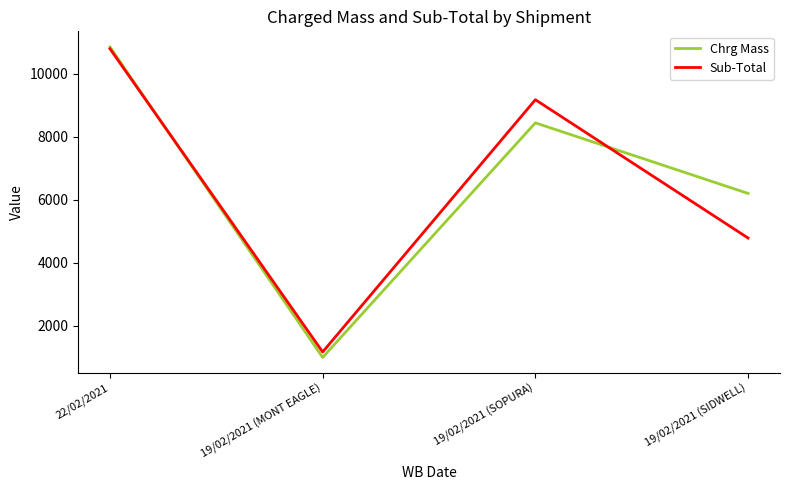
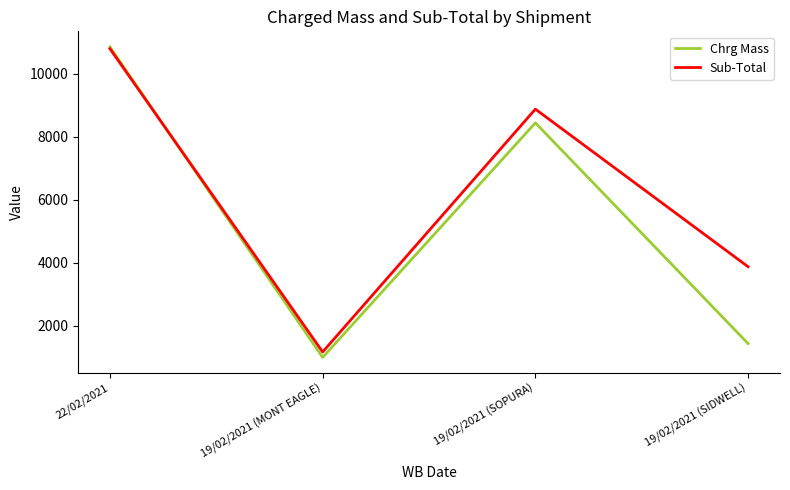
  {
    "Chrg Mass": {
      "19/02/2021 (MONT EAGLE)": 1000,
      "19/02/2021 (SOPURA)": 8400,
-     "19/02/2021 (SIDWELL)": 6200
+     "19/02/2021 (SIDWELL)": 1400
    },
    "Sub-Total": {
      "19/02/2021 (MONT EAGLE)": 1200,
-     "19/02/2021 (SOPURA)": 9200,
-     "19/02/2021 (SIDWELL)": 4800
+     "19/02/2021 (SOPURA)": 8900,
+     "19/02/2021 (SIDWELL)": 3900
    }
  }
